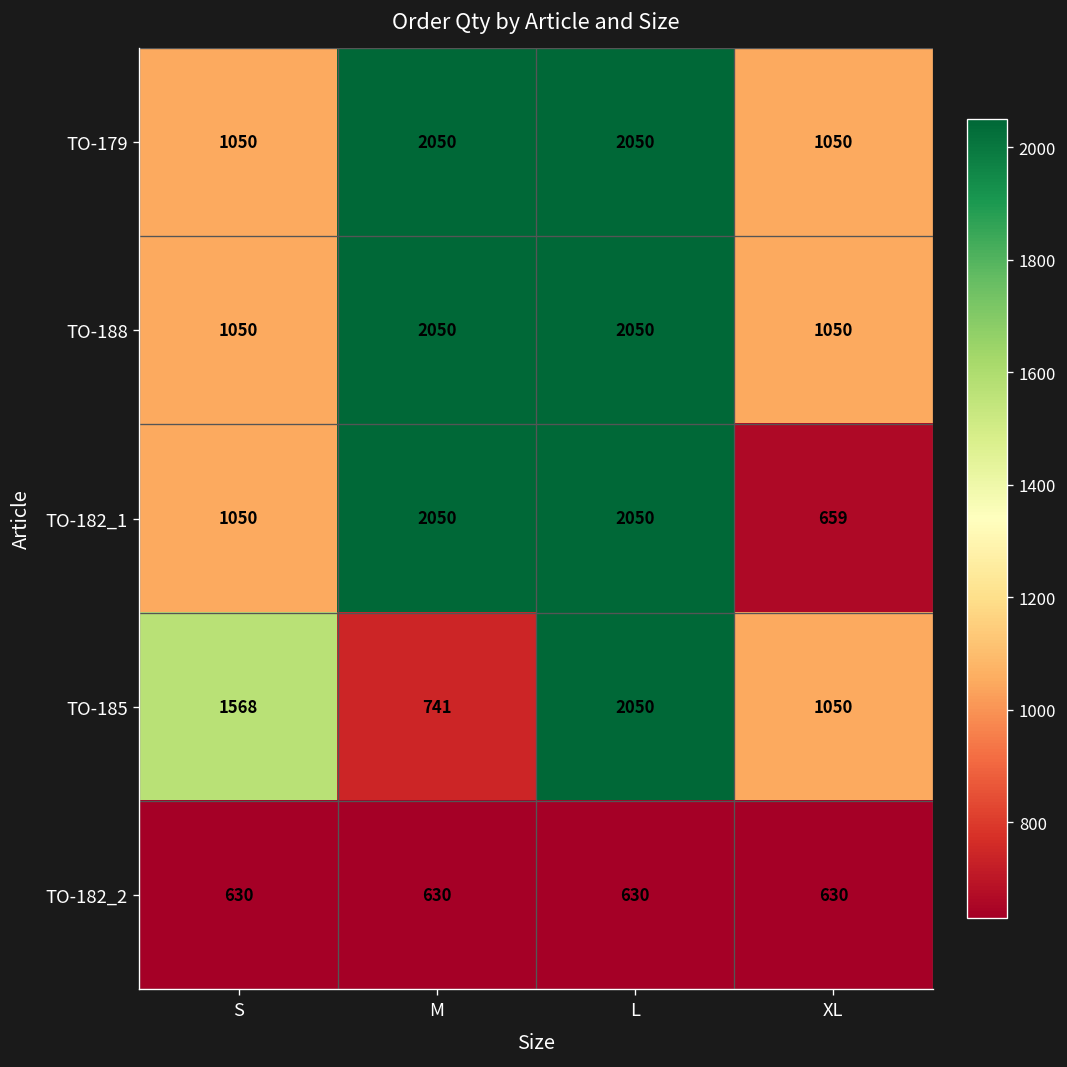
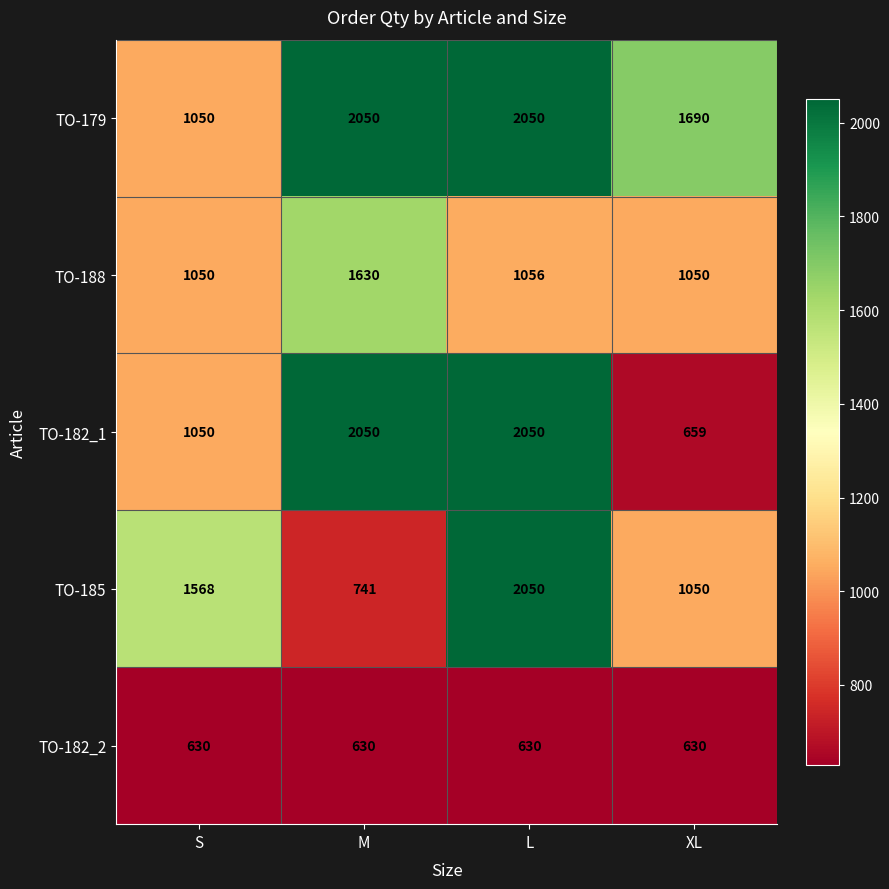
  {
    "TO-179": {
      "S": 1050,
      "M": 2050,
      "L": 2050,
-     "XL": 1050
+     "XL": 1690
    },
    "TO-188": {
      "S": 1050,
-     "M": 2050,
-     "L": 2050,
+     "M": 1630,
+     "L": 1056,
      "XL": 1050
    },
    "TO-182_1": {
      "S": 1050,
      "M": 2050,
      "L": 2050,
      "XL": 659
    },
    "TO-185": {
      "S": 1568,
      "M": 741,
      "L": 2050,
      "XL": 1050
    },
    "TO-182_2": {
      "S": 630,
      "M": 630,
      "L": 630,
      "XL": 630
    }
  }
